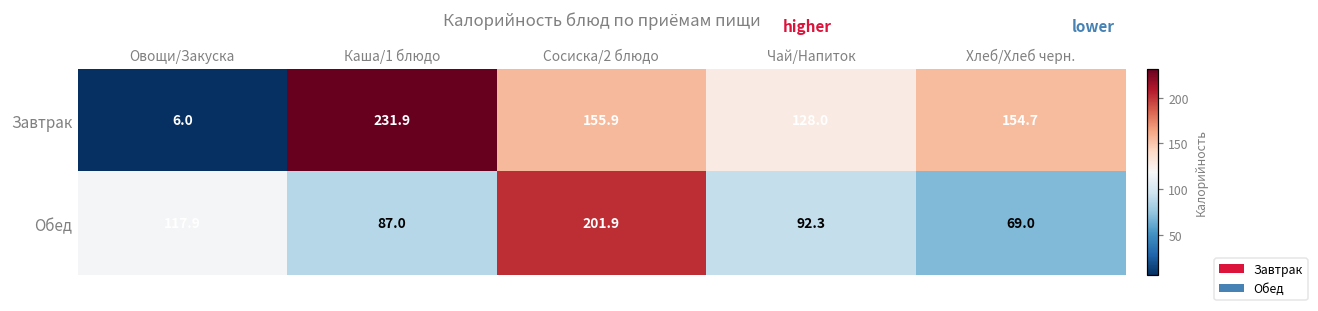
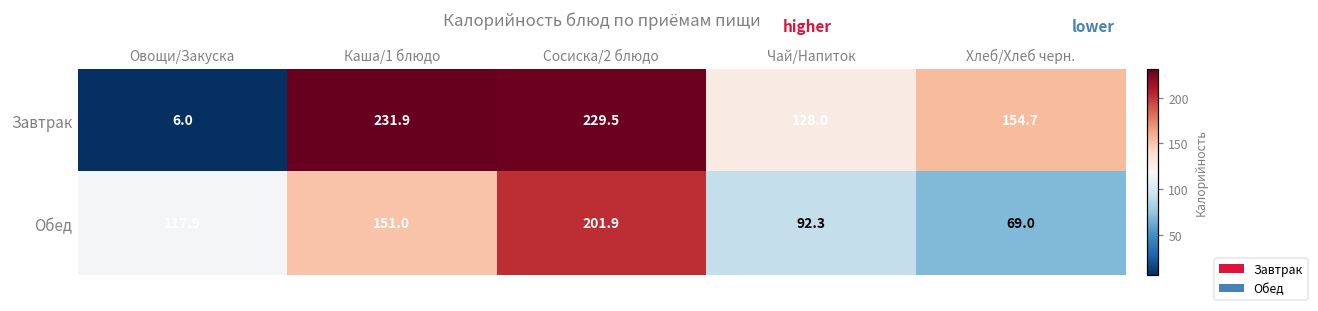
  {
    "Завтрак": {
      "Овощи/Закуска": 6.0,
      "Каша/1 блюдо": 231.9,
-     "Сосиска/2 блюдо": 155.9,
+     "Сосиска/2 блюдо": 229.5,
      "Хлеб/Хлеб черн.": 154.7
    },
    "Обед": {
-     "Каша/1 блюдо": 87.0,
+     "Каша/1 блюдо": 151.0,
      "Сосиска/2 блюдо": 201.9,
      "Чай/Напиток": 92.3,
      "Хлеб/Хлеб черн.": 69.0
    }
  }
